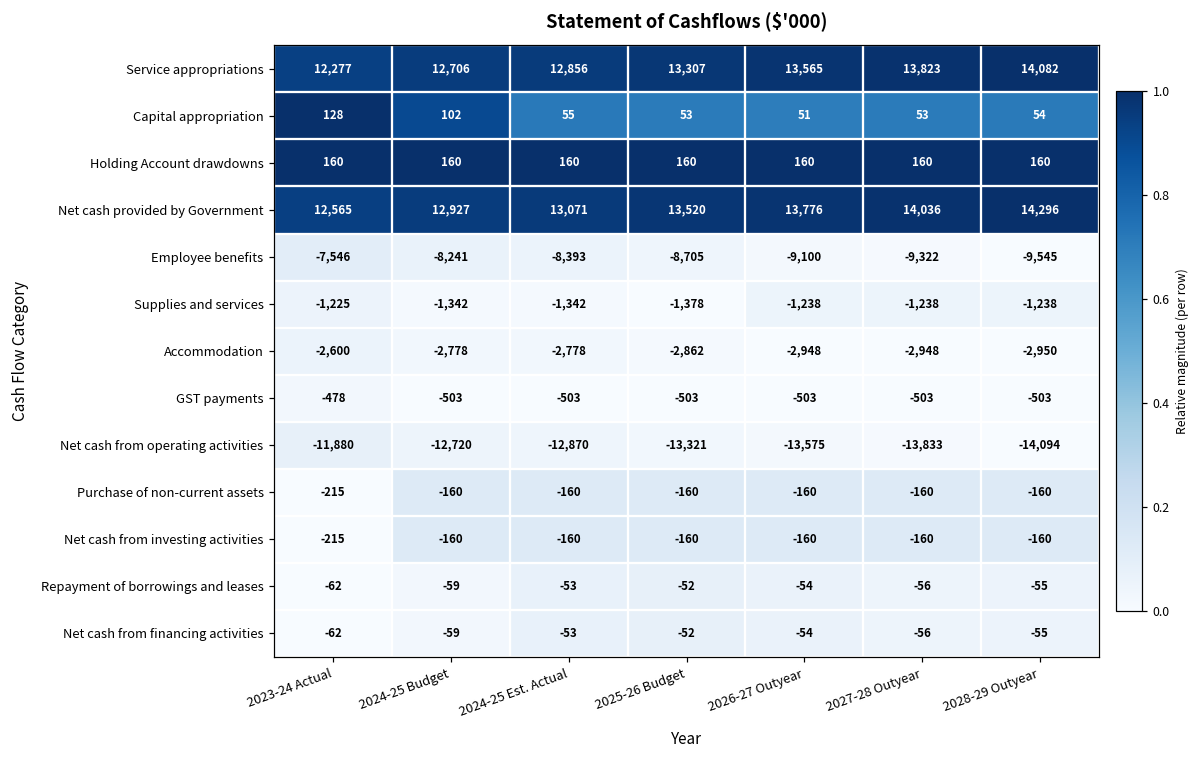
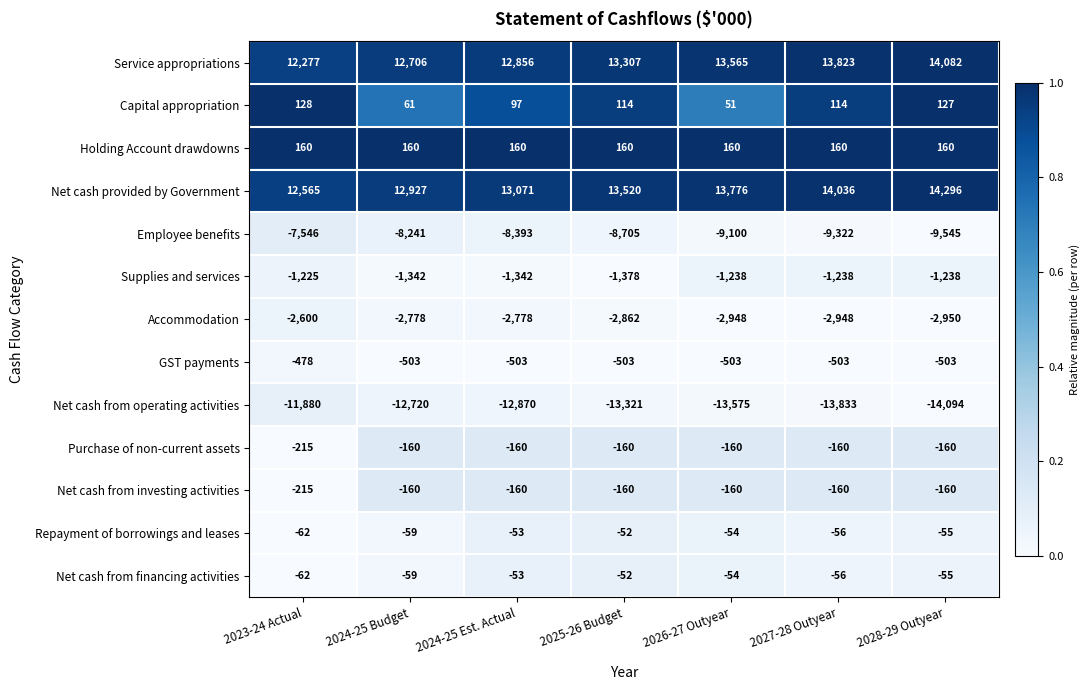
  {
    "Service appropriations": {
      "2023-24 Actual": "12,277",
      "2024-25 Budget": "12,706",
      "2024-25 Est. Actual": "12,856",
      "2025-26 Budget": "13,307",
      "2026-27 Outyear": "13,565",
      "2027-28 Outyear": "13,823",
      "2028-29 Outyear": "14,082"
    },
    "Capital appropriation": {
      "2023-24 Actual": "128",
-     "2024-25 Budget": "102",
-     "2024-25 Est. Actual": "55",
-     "2025-26 Budget": "53",
+     "2024-25 Budget": "61",
+     "2024-25 Est. Actual": "97",
+     "2025-26 Budget": "114",
      "2026-27 Outyear": "51",
-     "2027-28 Outyear": "53",
-     "2028-29 Outyear": "54"
+     "2027-28 Outyear": "114",
+     "2028-29 Outyear": "127"
    },
    "Holding Account drawdowns": {
      "2023-24 Actual": "160",
      "2024-25 Budget": "160",
      "2024-25 Est. Actual": "160",
      "2025-26 Budget": "160",
      "2026-27 Outyear": "160",
      "2027-28 Outyear": "160",
      "2028-29 Outyear": "160"
    },
    "Net cash provided by Government": {
      "2023-24 Actual": "12,565",
      "2024-25 Budget": "12,927",
      "2024-25 Est. Actual": "13,071",
      "2025-26 Budget": "13,520",
      "2026-27 Outyear": "13,776",
      "2027-28 Outyear": "14,036",
      "2028-29 Outyear": "14,296"
    },
    "Employee benefits": {
      "2023-24 Actual": "-7,546",
      "2024-25 Budget": "-8,241",
      "2024-25 Est. Actual": "-8,393",
      "2025-26 Budget": "-8,705",
      "2026-27 Outyear": "-9,100",
      "2027-28 Outyear": "-9,322",
      "2028-29 Outyear": "-9,545"
    },
    "Supplies and services": {
      "2023-24 Actual": "-1,225",
      "2024-25 Budget": "-1,342",
      "2024-25 Est. Actual": "-1,342",
      "2025-26 Budget": "-1,378",
      "2026-27 Outyear": "-1,238",
      "2027-28 Outyear": "-1,238",
      "2028-29 Outyear": "-1,238"
    },
    "Accommodation": {
      "2023-24 Actual": "-2,600",
      "2024-25 Budget": "-2,778",
      "2024-25 Est. Actual": "-2,778",
      "2025-26 Budget": "-2,862",
      "2026-27 Outyear": "-2,948",
      "2027-28 Outyear": "-2,948",
      "2028-29 Outyear": "-2,950"
    },
    "GST payments": {
      "2023-24 Actual": "-478",
      "2024-25 Budget": "-503",
      "2024-25 Est. Actual": "-503",
      "2025-26 Budget": "-503",
      "2026-27 Outyear": "-503",
      "2027-28 Outyear": "-503",
      "2028-29 Outyear": "-503"
    },
    "Net cash from operating activities": {
      "2023-24 Actual": "-11,880",
      "2024-25 Budget": "-12,720",
      "2024-25 Est. Actual": "-12,870",
      "2025-26 Budget": "-13,321",
      "2026-27 Outyear": "-13,575",
      "2027-28 Outyear": "-13,833",
      "2028-29 Outyear": "-14,094"
    },
    "Purchase of non-current assets": {
      "2023-24 Actual": "-215",
      "2024-25 Budget": "-160",
      "2024-25 Est. Actual": "-160",
      "2025-26 Budget": "-160",
      "2026-27 Outyear": "-160",
      "2027-28 Outyear": "-160",
      "2028-29 Outyear": "-160"
    },
    "Net cash from investing activities": {
      "2023-24 Actual": "-215",
      "2024-25 Budget": "-160",
      "2024-25 Est. Actual": "-160",
      "2025-26 Budget": "-160",
      "2026-27 Outyear": "-160",
      "2027-28 Outyear": "-160",
      "2028-29 Outyear": "-160"
    },
    "Repayment of borrowings and leases": {
      "2023-24 Actual": "-62",
      "2024-25 Budget": "-59",
      "2024-25 Est. Actual": "-53",
      "2025-26 Budget": "-52",
      "2026-27 Outyear": "-54",
      "2027-28 Outyear": "-56",
      "2028-29 Outyear": "-55"
    },
    "Net cash from financing activities": {
      "2023-24 Actual": "-62",
      "2024-25 Budget": "-59",
      "2024-25 Est. Actual": "-53",
      "2025-26 Budget": "-52",
      "2026-27 Outyear": "-54",
      "2027-28 Outyear": "-56",
      "2028-29 Outyear": "-55"
    }
  }
